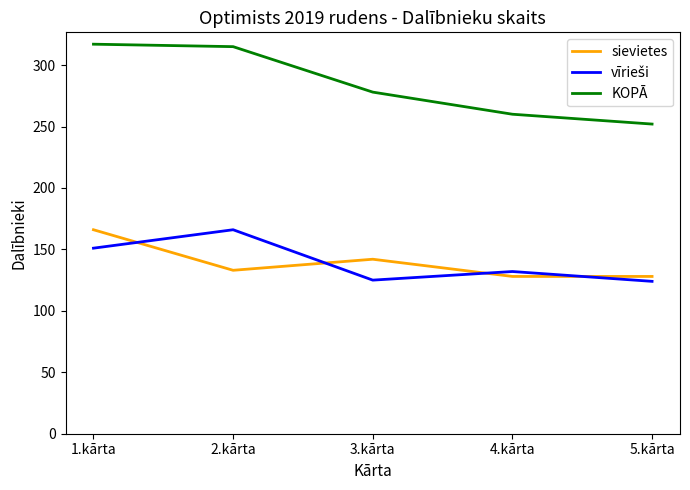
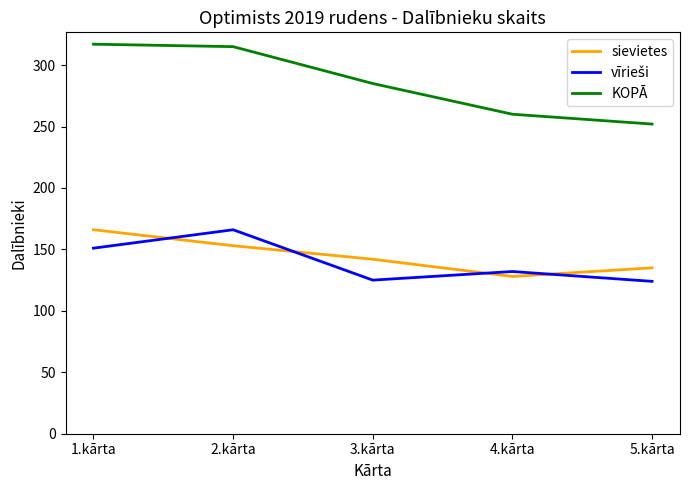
  {
    "sievietes": {
      "1.kārta": 166,
-     "2.kārta": 133,
+     "2.kārta": 153,
      "3.kārta": 142,
      "4.kārta": 128,
-     "5.kārta": 128
+     "5.kārta": 135
    },
    "vīrieši": {
      "1.kārta": 151,
      "2.kārta": 166,
      "3.kārta": 125,
      "4.kārta": 132,
      "5.kārta": 124
    },
    "KOPĀ": {
      "1.kārta": 317,
      "2.kārta": 315,
-     "3.kārta": 278,
+     "3.kārta": 285,
      "4.kārta": 260,
      "5.kārta": 252
    }
  }
